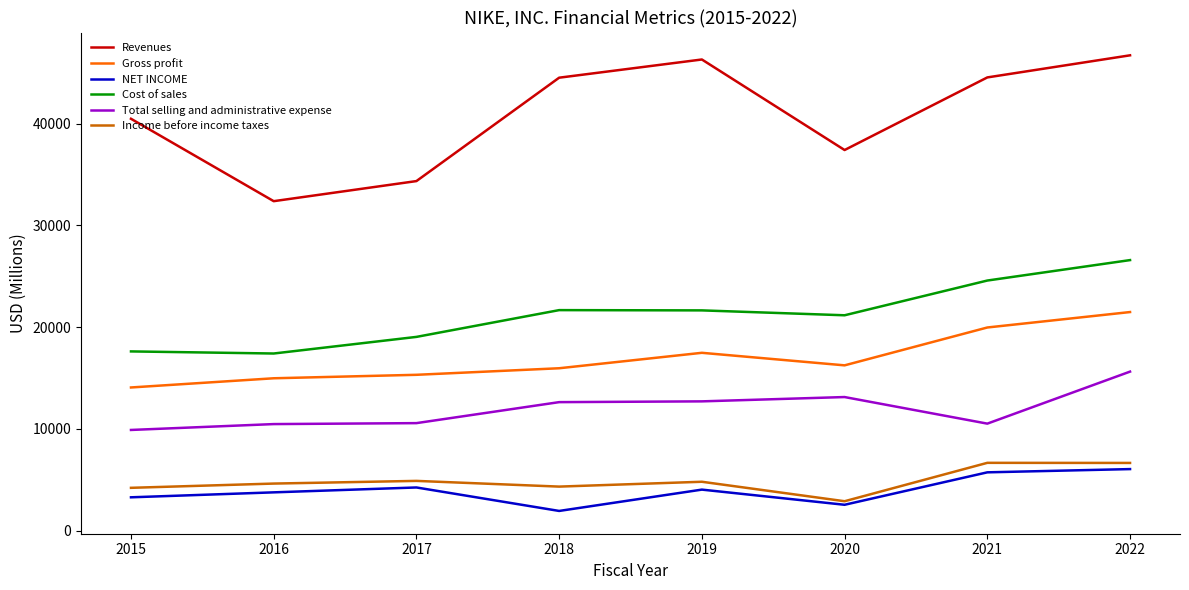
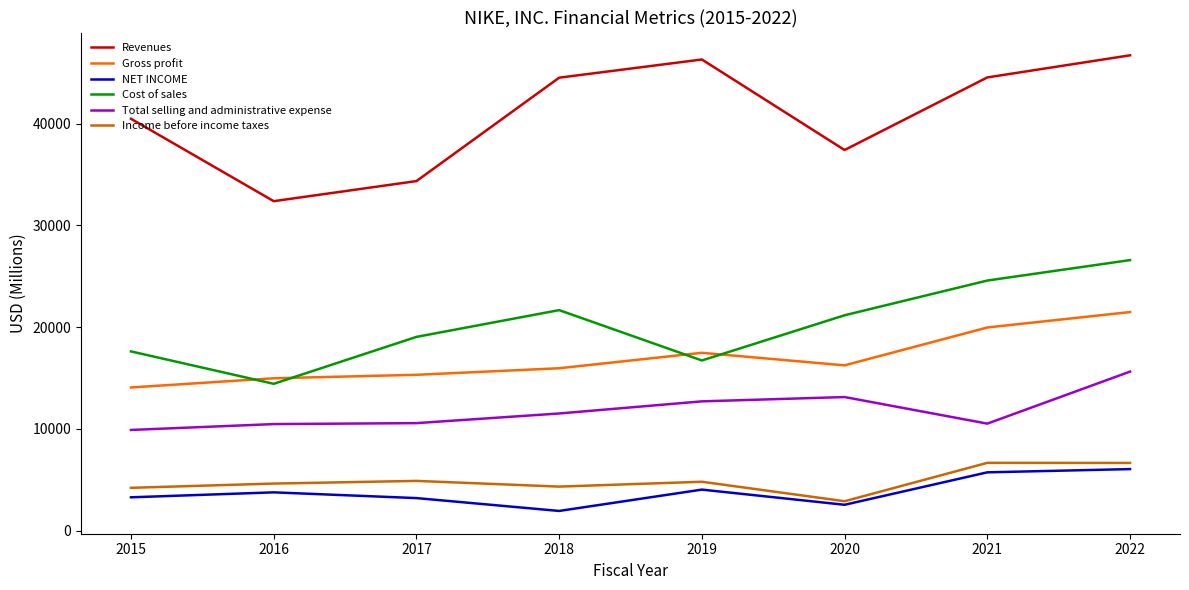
  {
    "Revenues": {
      "2015": 40500,
      "2016": 32400,
      "2017": 34400,
      "2018": 44500,
      "2019": 46300,
      "2020": 37400,
      "2021": 44500,
      "2022": 46700
    },
    "NET INCOME": {
      "2015": 3300,
      "2016": 3800,
-     "2017": 4200,
+     "2017": 3200,
      "2018": 1900,
      "2019": 4000,
      "2020": 2500,
      "2021": 5700,
      "2022": 6000
    },
    "Cost of sales": {
      "2015": 17600,
-     "2016": 17400,
+     "2016": 14400,
      "2017": 19000,
      "2018": 21700,
-     "2019": 21600,
+     "2019": 16700,
      "2020": 21200,
      "2021": 24600,
      "2022": 26600
    },
    "Total selling and administrative expense": {
      "2015": 9900,
      "2016": 10500,
      "2017": 10600,
-     "2018": 12600,
+     "2018": 11500,
      "2019": 12700,
      "2020": 13100,
      "2021": 10500,
      "2022": 15600
    }
  }
